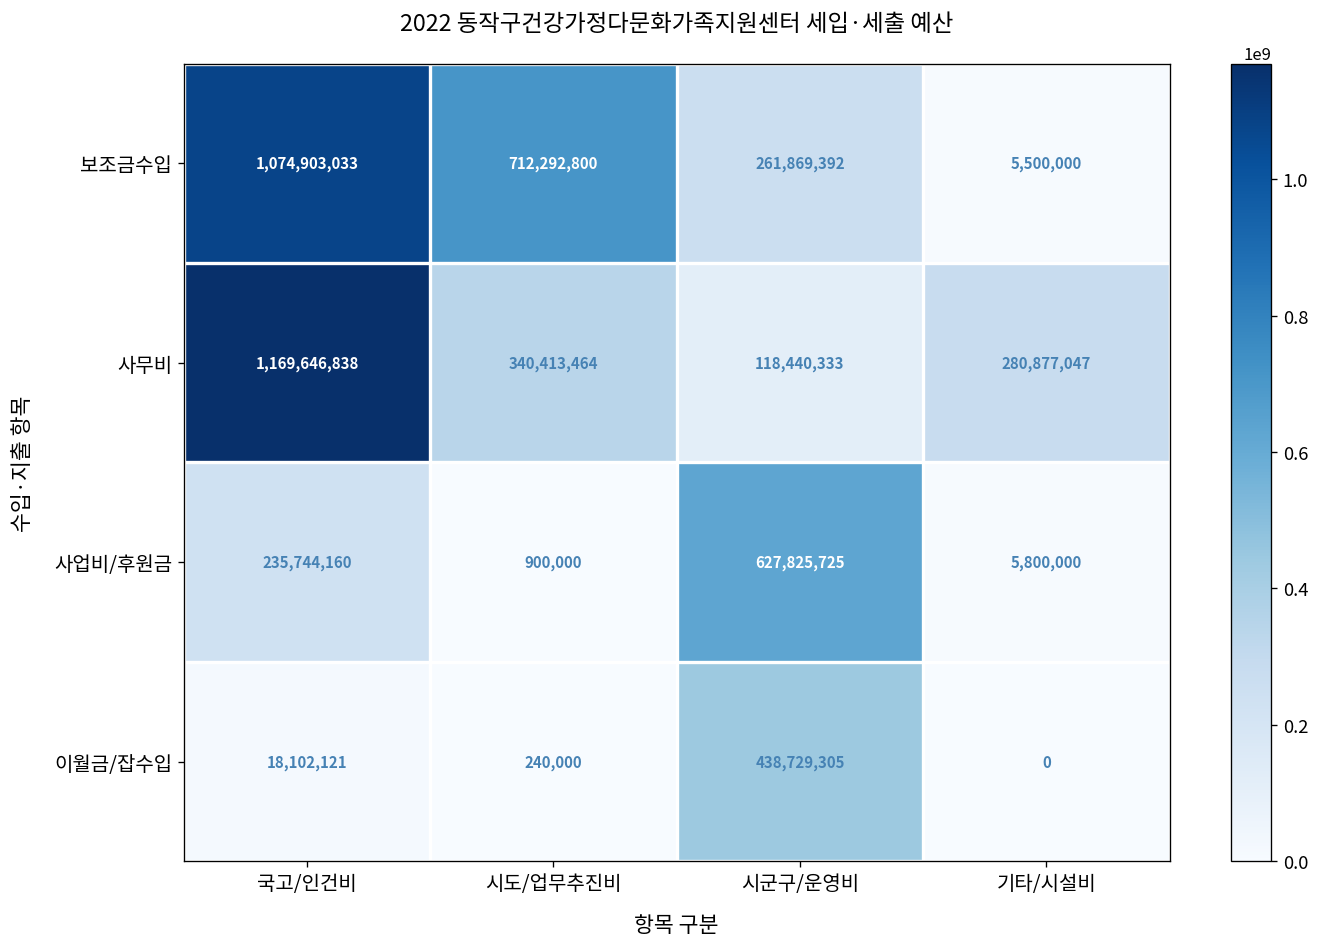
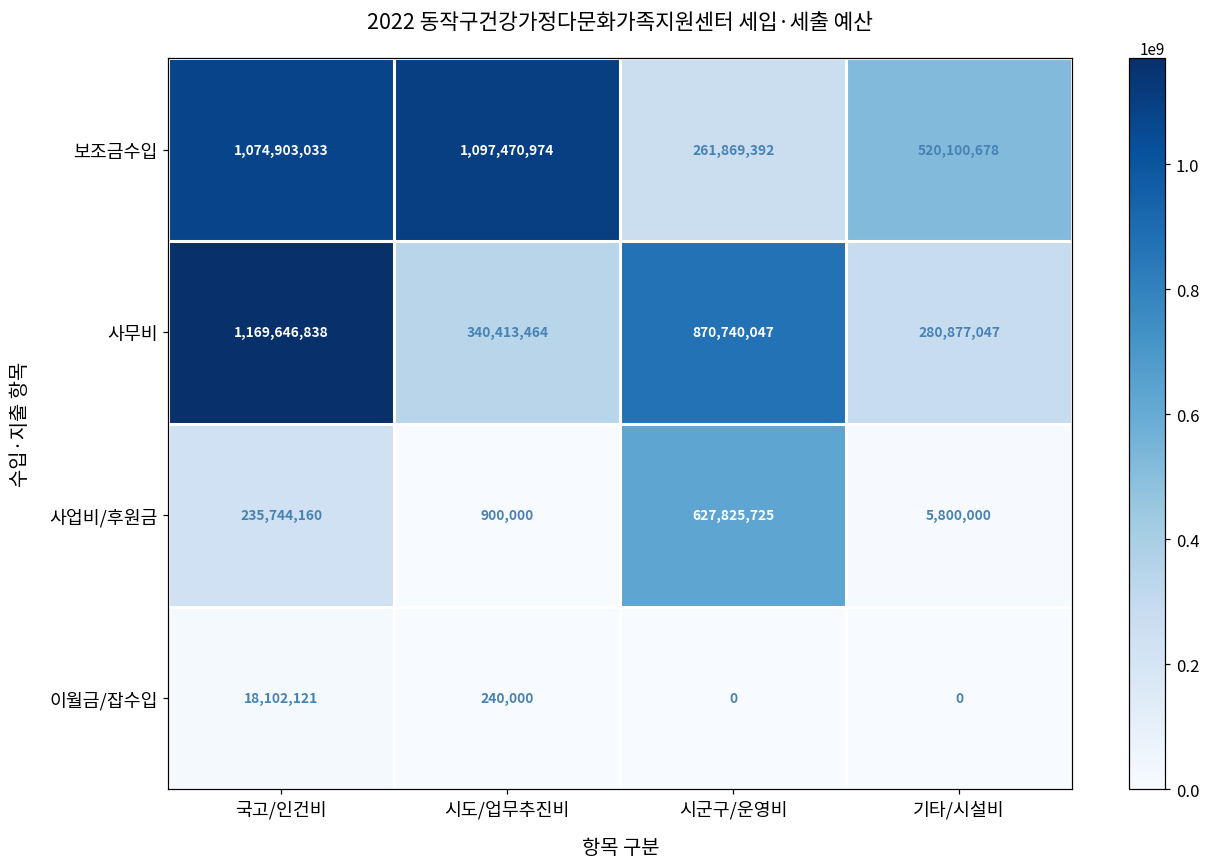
  {
    "보조금수입": {
      "국고/인건비": "1,074,903,033",
-     "시도/업무추진비": "712,292,800",
+     "시도/업무추진비": "1,097,470,974",
      "시군구/운영비": "261,869,392",
-     "기타/시설비": "5,500,000"
+     "기타/시설비": "520,100,678"
    },
    "사무비": {
      "국고/인건비": "1,169,646,838",
      "시도/업무추진비": "340,413,464",
-     "시군구/운영비": "118,440,333",
+     "시군구/운영비": "870,740,047",
      "기타/시설비": "280,877,047"
    },
    "사업비/후원금": {
      "국고/인건비": "235,744,160",
      "시도/업무추진비": "900,000",
      "시군구/운영비": "627,825,725",
      "기타/시설비": "5,800,000"
    },
    "이월금/잡수입": {
      "국고/인건비": "18,102,121",
      "시도/업무추진비": "240,000",
-     "시군구/운영비": "438,729,305",
+     "시군구/운영비": "0",
      "기타/시설비": "0"
    }
  }
